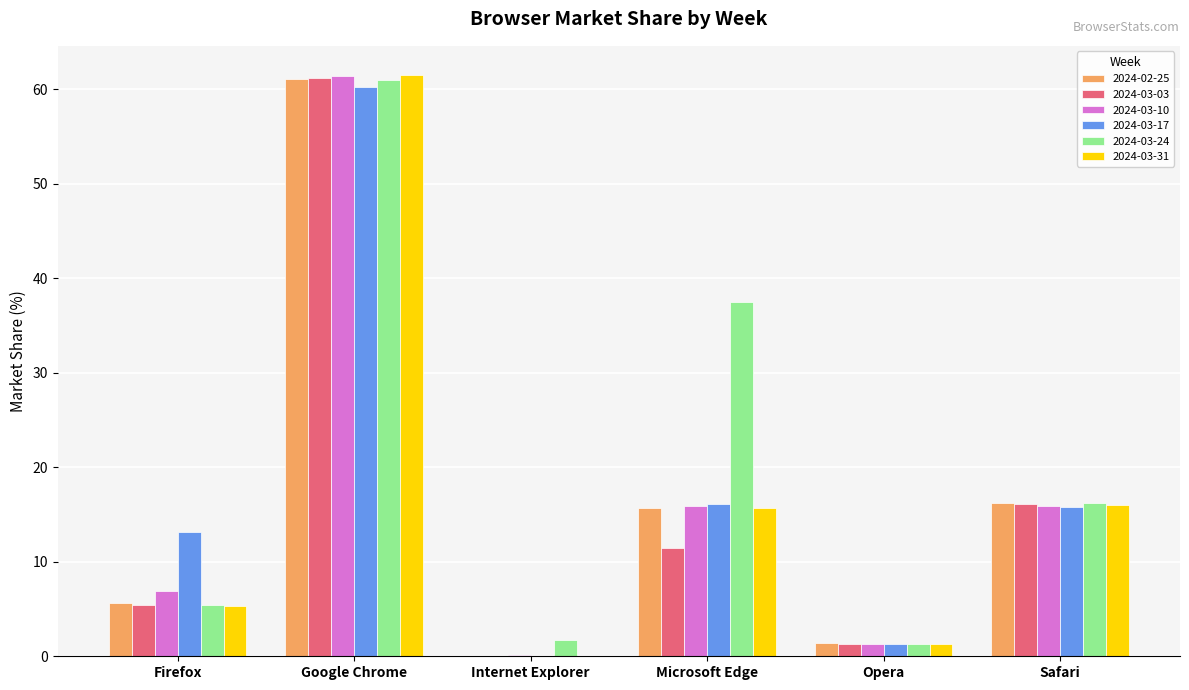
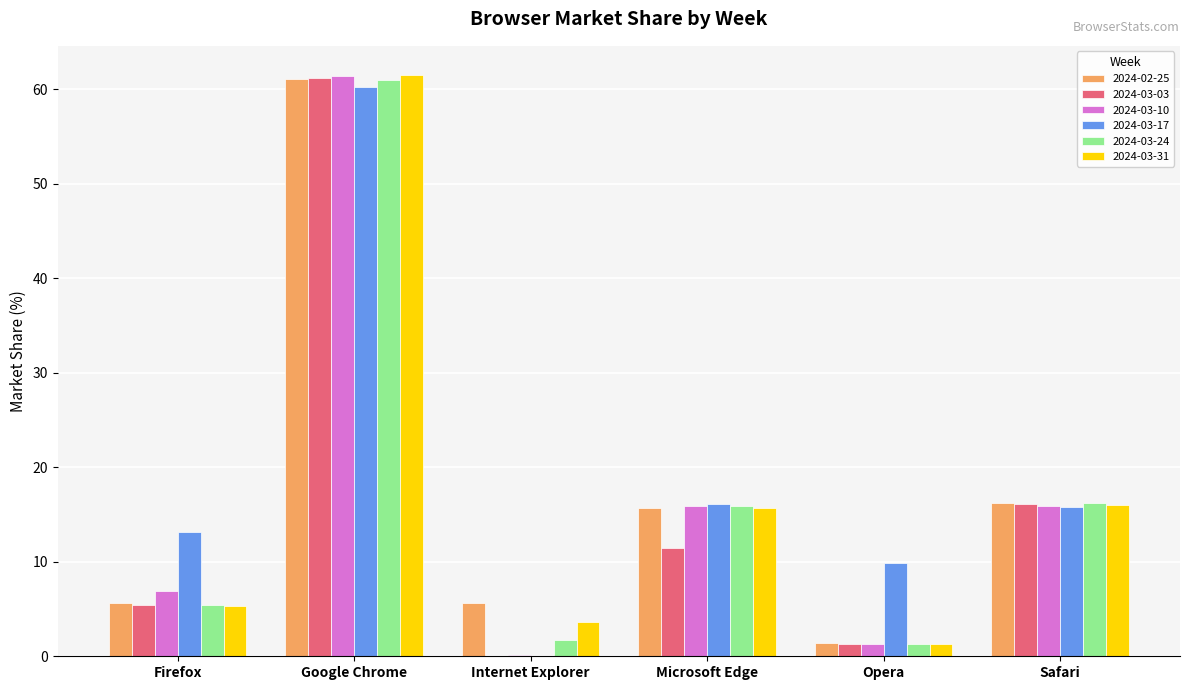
  {
    "2024-02-25": {
      "Firefox": 6,
      "Google Chrome": 61,
-     "Internet Explorer": 0,
+     "Internet Explorer": 6,
      "Microsoft Edge": 16,
      "Opera": 1,
      "Safari": 16
    },
    "2024-03-03": {
      "Firefox": 5,
      "Google Chrome": 61,
      "Microsoft Edge": 12,
      "Opera": 1,
      "Safari": 16
    },
    "2024-03-10": {
      "Firefox": 7,
      "Google Chrome": 61,
      "Microsoft Edge": 16,
      "Opera": 1,
      "Safari": 16
    },
    "2024-03-17": {
      "Firefox": 13,
      "Google Chrome": 60,
      "Microsoft Edge": 16,
-     "Opera": 1,
+     "Opera": 10,
      "Safari": 16
    },
    "2024-03-24": {
      "Firefox": 5,
      "Google Chrome": 61,
      "Internet Explorer": 2,
-     "Microsoft Edge": 37,
+     "Microsoft Edge": 16,
      "Opera": 1,
      "Safari": 16
    },
    "2024-03-31": {
      "Firefox": 5,
      "Google Chrome": 62,
-     "Internet Explorer": 0,
+     "Internet Explorer": 4,
      "Microsoft Edge": 16,
      "Opera": 1,
      "Safari": 16
    }
  }
